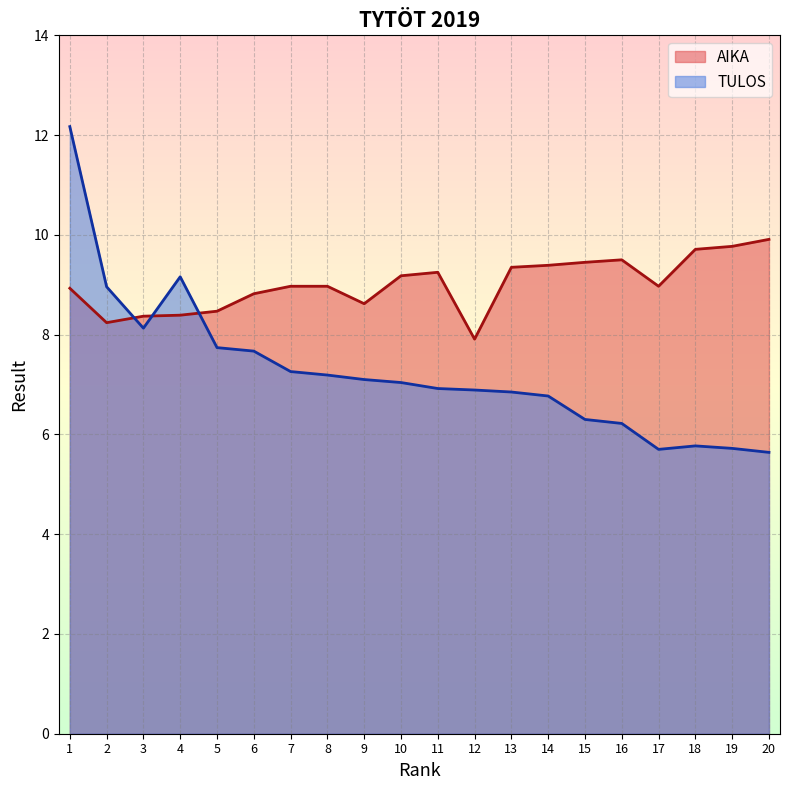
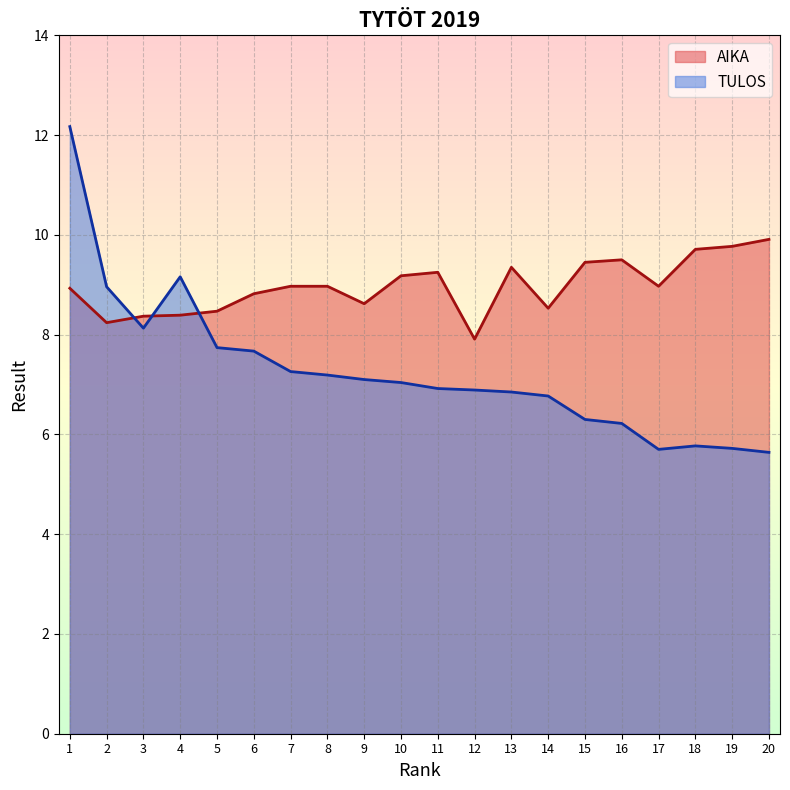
  {
    "AIKA": {
      "1": 8.9,
      "2": 8.2,
      "3": 8.4,
      "4": 8.4,
      "5": 8.5,
      "6": 8.8,
      "7": 9.0,
      "8": 9.0,
      "9": 8.6,
      "10": 9.2,
      "11": 9.3,
      "12": 7.9,
      "13": 9.4,
-     "14": 9.4,
+     "14": 8.5,
      "15": 9.5,
      "16": 9.5,
      "17": 9.0,
      "18": 9.7,
      "19": 9.8,
      "20": 9.9
    },
    "TULOS": {
      "1": 12.2,
      "2": 9.0,
      "3": 8.1,
      "4": 9.2,
      "5": 7.7,
      "6": 7.7,
      "7": 7.3,
      "8": 7.2,
      "9": 7.1,
      "10": 7.0,
      "11": 6.9,
      "12": 6.9,
      "13": 6.9,
      "14": 6.8,
      "15": 6.3,
      "16": 6.2,
      "17": 5.7,
      "18": 5.8,
      "19": 5.7,
      "20": 5.6
    }
  }
